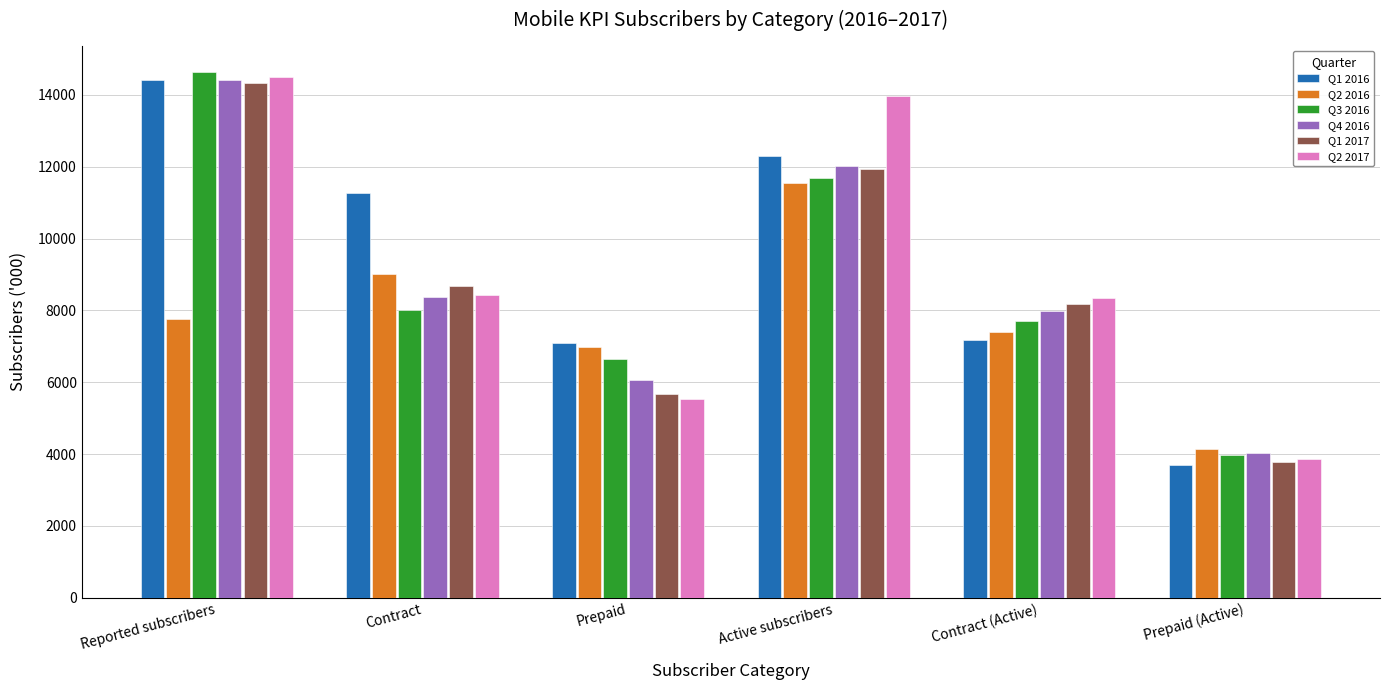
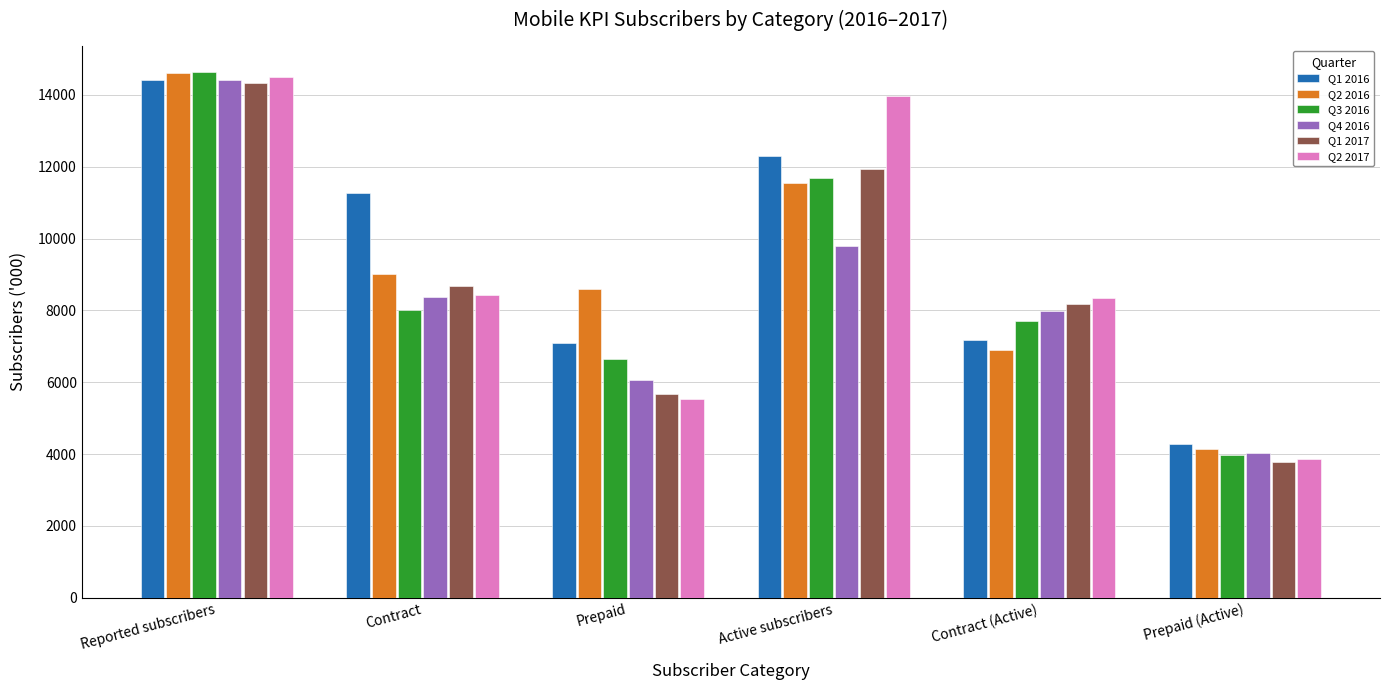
  {
    "Q1 2016": {
      "Reported subscribers": 14400,
      "Contract": 11300,
      "Prepaid": 7100,
      "Active subscribers": 12300,
      "Contract (Active)": 7200,
-     "Prepaid (Active)": 3700
+     "Prepaid (Active)": 4300
    },
    "Q2 2016": {
-     "Reported subscribers": 7800,
+     "Reported subscribers": 14600,
      "Contract": 9000,
-     "Prepaid": 7000,
+     "Prepaid": 8600,
      "Active subscribers": 11600,
-     "Contract (Active)": 7400,
+     "Contract (Active)": 6900,
      "Prepaid (Active)": 4100
    },
    "Q3 2016": {
      "Reported subscribers": 14600,
      "Contract": 8000,
      "Prepaid": 6600,
      "Active subscribers": 11700,
      "Contract (Active)": 7700,
      "Prepaid (Active)": 4000
    },
    "Q4 2016": {
      "Reported subscribers": 14400,
      "Contract": 8400,
      "Prepaid": 6000,
-     "Active subscribers": 12000,
+     "Active subscribers": 9800,
      "Contract (Active)": 8000,
      "Prepaid (Active)": 4000
    },
    "Q1 2017": {
      "Reported subscribers": 14300,
      "Contract": 8700,
      "Prepaid": 5700,
      "Active subscribers": 11900,
      "Contract (Active)": 8200,
      "Prepaid (Active)": 3800
    },
    "Q2 2017": {
      "Reported subscribers": 14500,
      "Contract": 8400,
      "Prepaid": 5500,
      "Active subscribers": 14000,
      "Contract (Active)": 8300,
      "Prepaid (Active)": 3900
    }
  }
